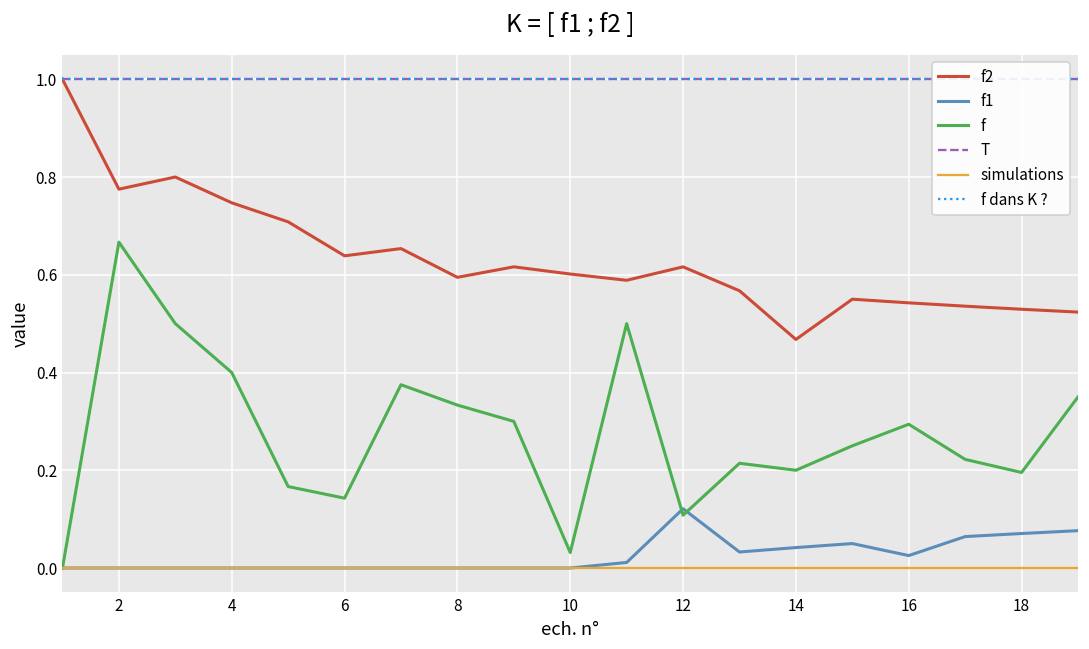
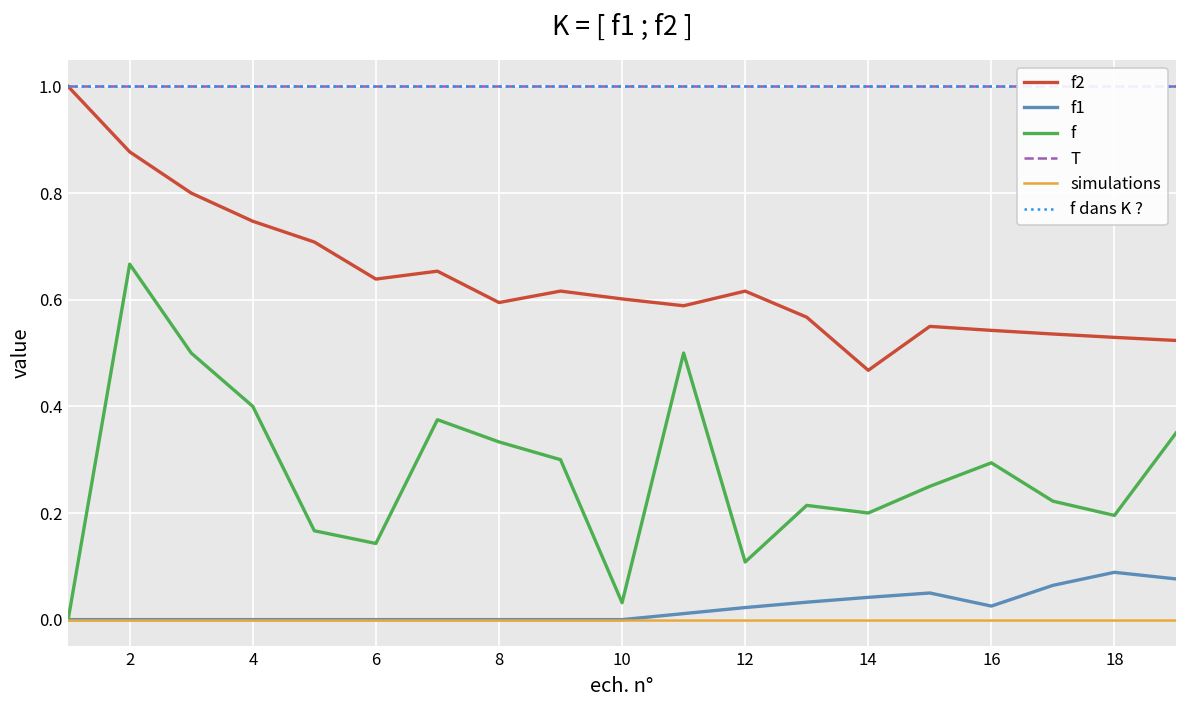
  {
    "f2": {
-     "2": 0.78,
+     "2": 0.88,
      "4": 0.75,
      "6": 0.64,
      "8": 0.59,
      "10": 0.60,
      "12": 0.62,
      "14": 0.47,
      "16": 0.54,
      "18": 0.53
    },
    "f1": {
-     "12": 0.12,
+     "12": 0.02,
      "14": 0.04,
      "16": 0.03,
-     "18": 0.07
+     "18": 0.09
    },
    "f": {
      "2": 0.67,
      "4": 0.40,
      "6": 0.14,
      "8": 0.33,
      "10": 0.03,
      "12": 0.11,
      "14": 0.20,
      "16": 0.29,
      "18": 0.20
    },
    "f dans K ?": {
      "2": 1.00,
      "4": 1.00,
      "6": 1.00,
      "8": 1.00,
      "10": 1.00,
      "12": 1.00,
      "14": 1.00,
      "16": 1.00
    },
    "simulations": {
      "12": 0.00,
      "14": 0.00,
      "16": 0.00,
      "18": 0.00
    }
  }
